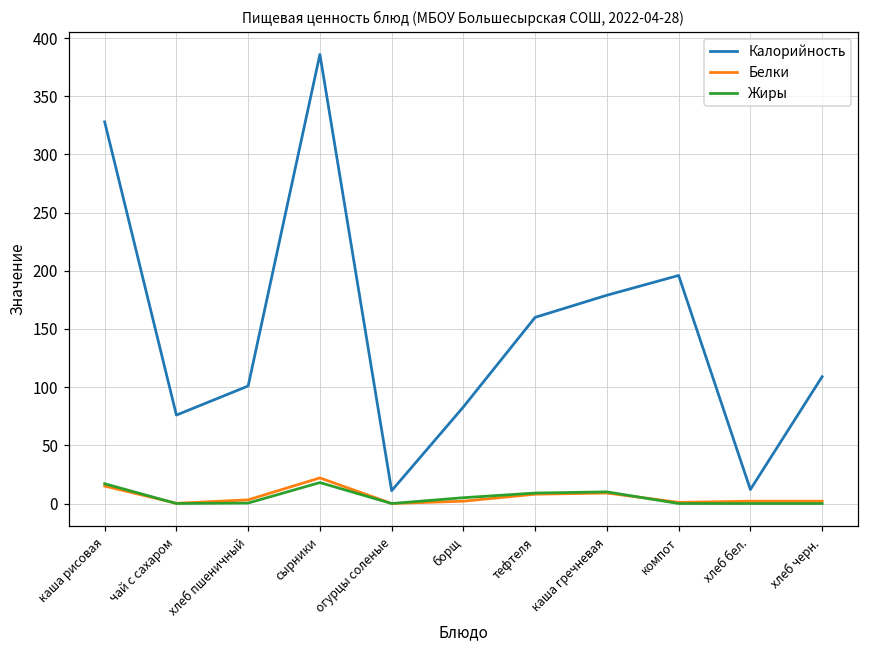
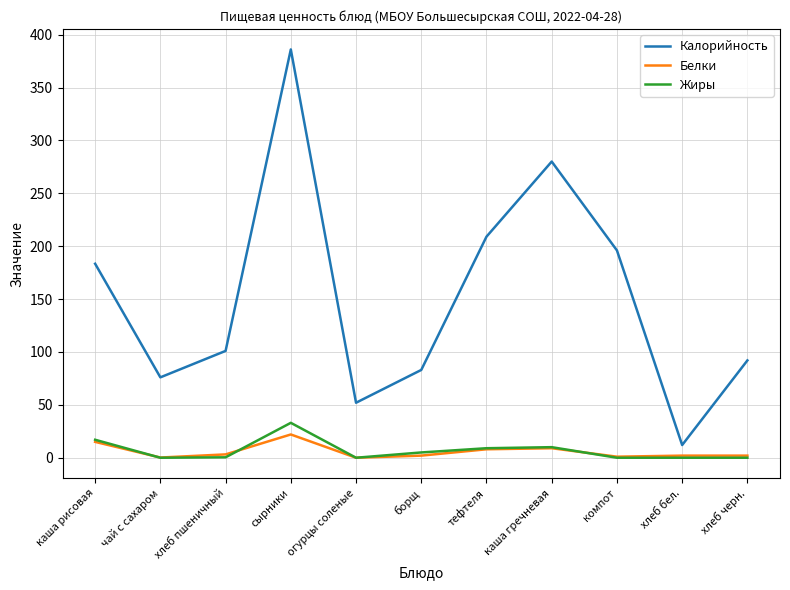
  {
    "Калорийность": {
-     "каша рисовая": 328,
+     "каша рисовая": 183,
      "чай с сахаром": 76,
      "хлеб пшеничный": 101,
      "сырники": 386,
-     "огурцы соленые": 11,
+     "огурцы соленые": 52,
      "борщ": 83,
-     "тефтеля": 160,
-     "каша гречневая": 179,
+     "тефтеля": 209,
+     "каша гречневая": 280,
      "компот": 196,
      "хлеб бел.": 12,
-     "хлеб черн.": 109
+     "хлеб черн.": 92
    },
    "Белки": {
      "хлеб пшеничный": 3,
      "сырники": 22,
      "борщ": 2
    },
    "Жиры": {
      "хлеб пшеничный": 0,
-     "сырники": 18,
+     "сырники": 33,
      "борщ": 5
    }
  }
